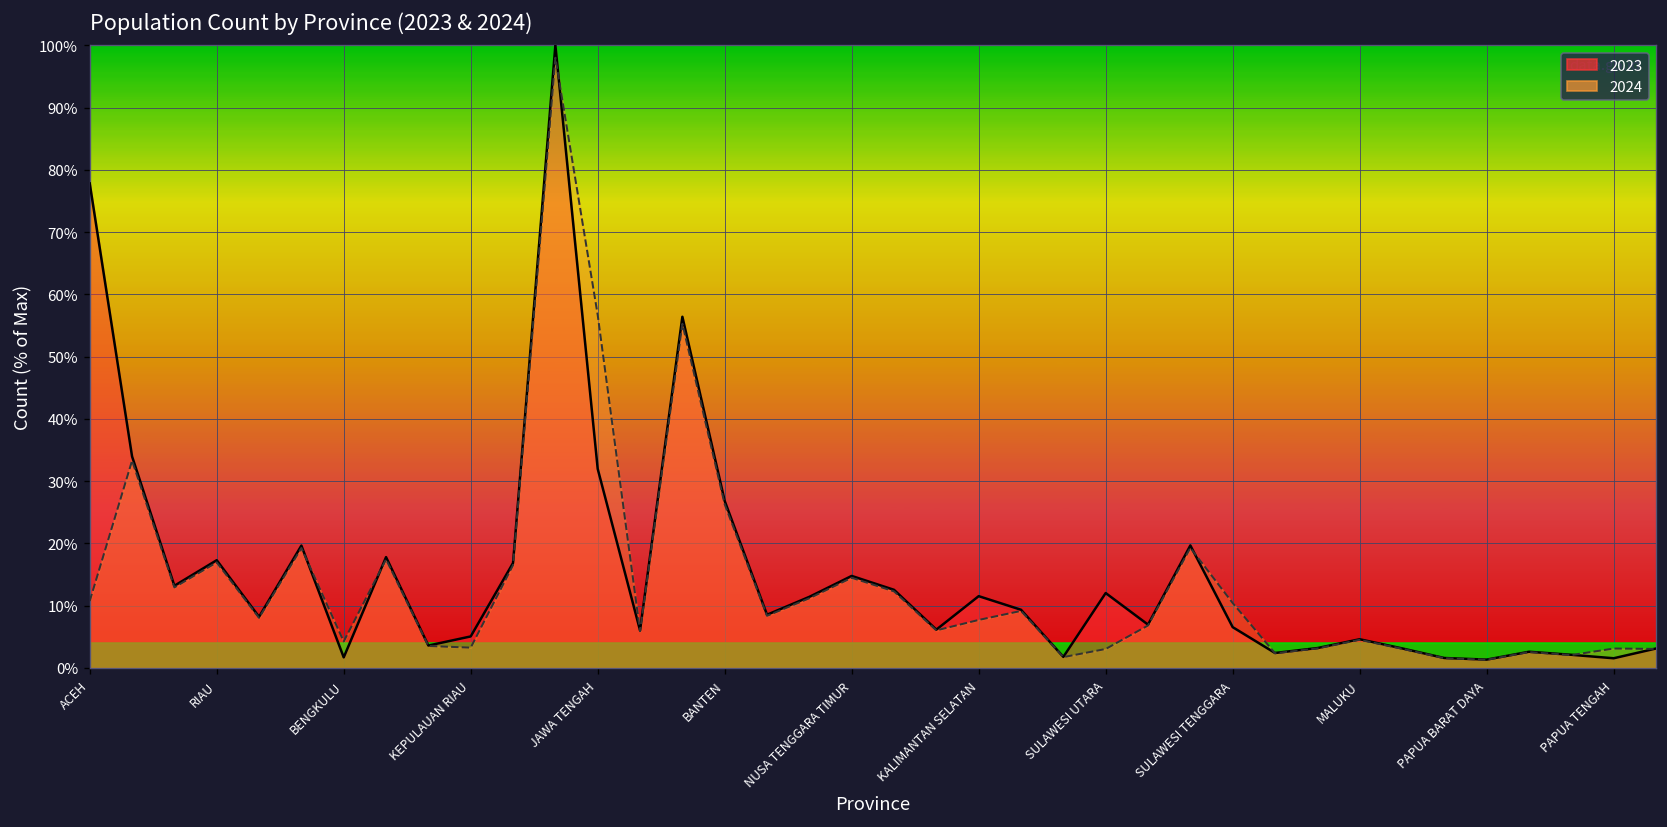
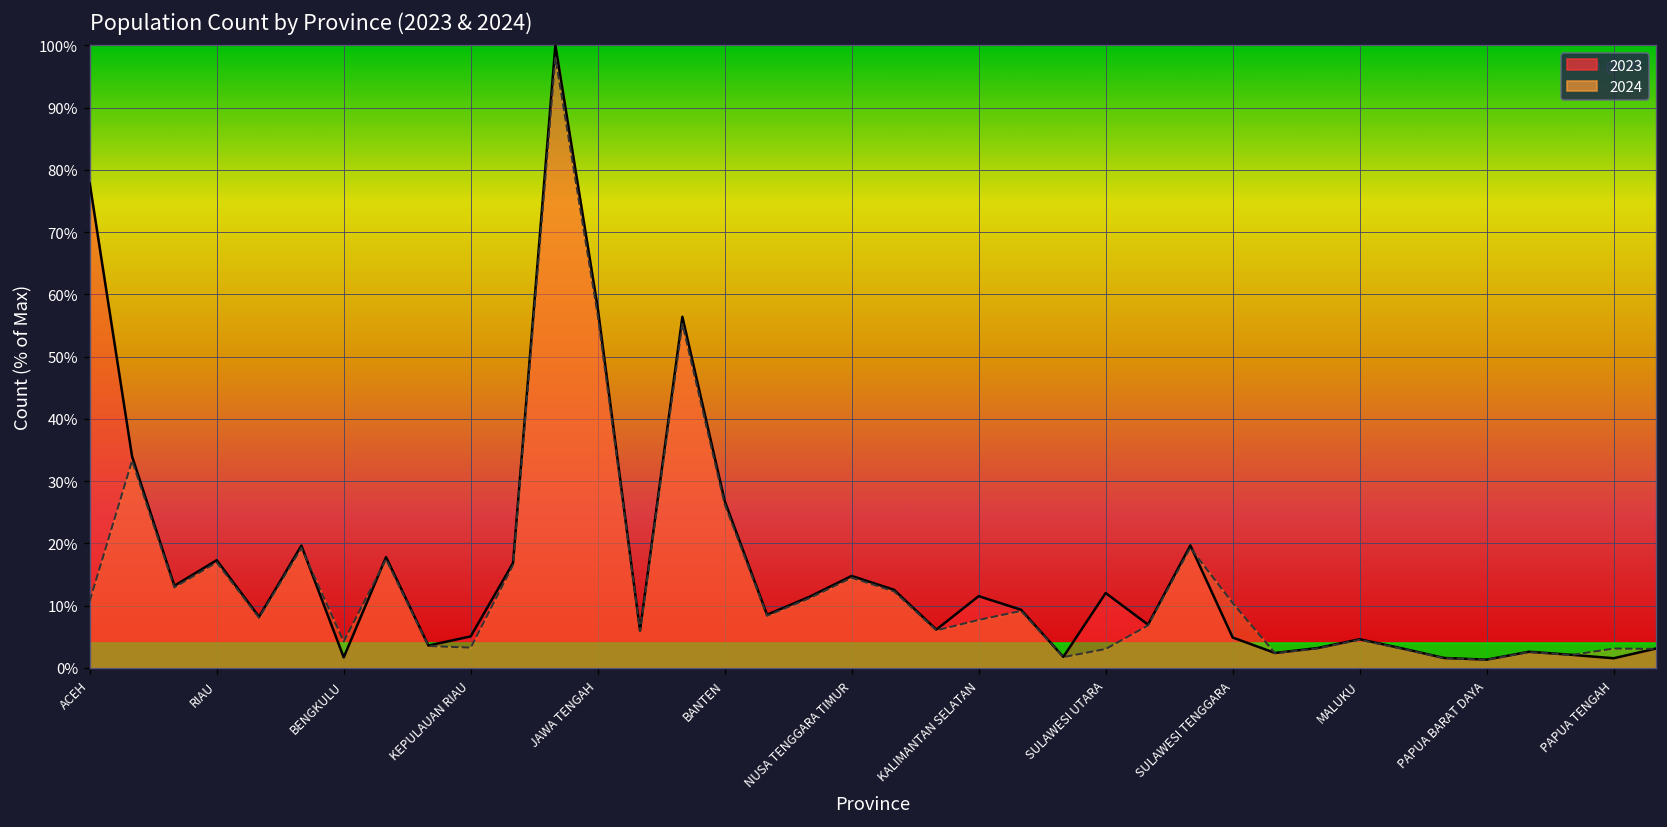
  {
    "2023": {
      "ACEH": "78%",
      "KEPULAUAN RIAU": "5%",
-     "JAWA TENGAH": "32%",
+     "JAWA TENGAH": "58%",
      "BANTEN": "27%",
      "KALIMANTAN SELATAN": "12%",
      "SULAWESI UTARA": "12%",
-     "SULAWESI TENGGARA": "7%"
+     "SULAWESI TENGGARA": "5%"
    },
    "2024": {
      "ACEH": "11%",
      "BENGKULU": "4%",
      "JAWA TENGAH": "57%",
      "BANTEN": "26%",
      "KALIMANTAN SELATAN": "8%",
      "SULAWESI TENGGARA": "10%"
    }
  }
